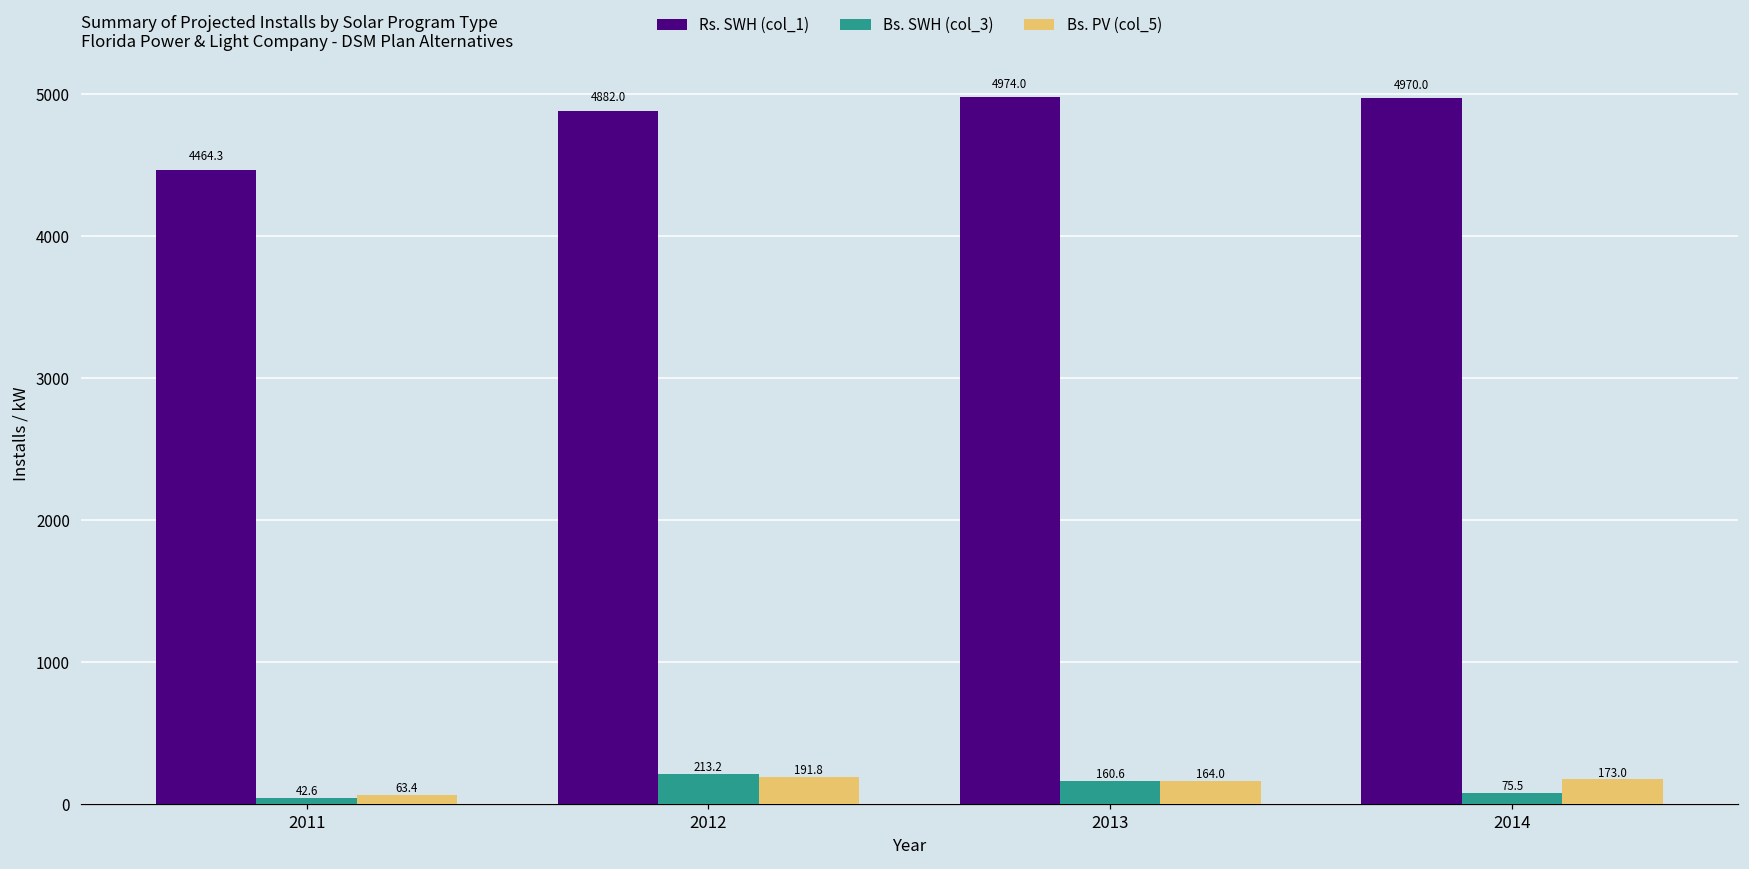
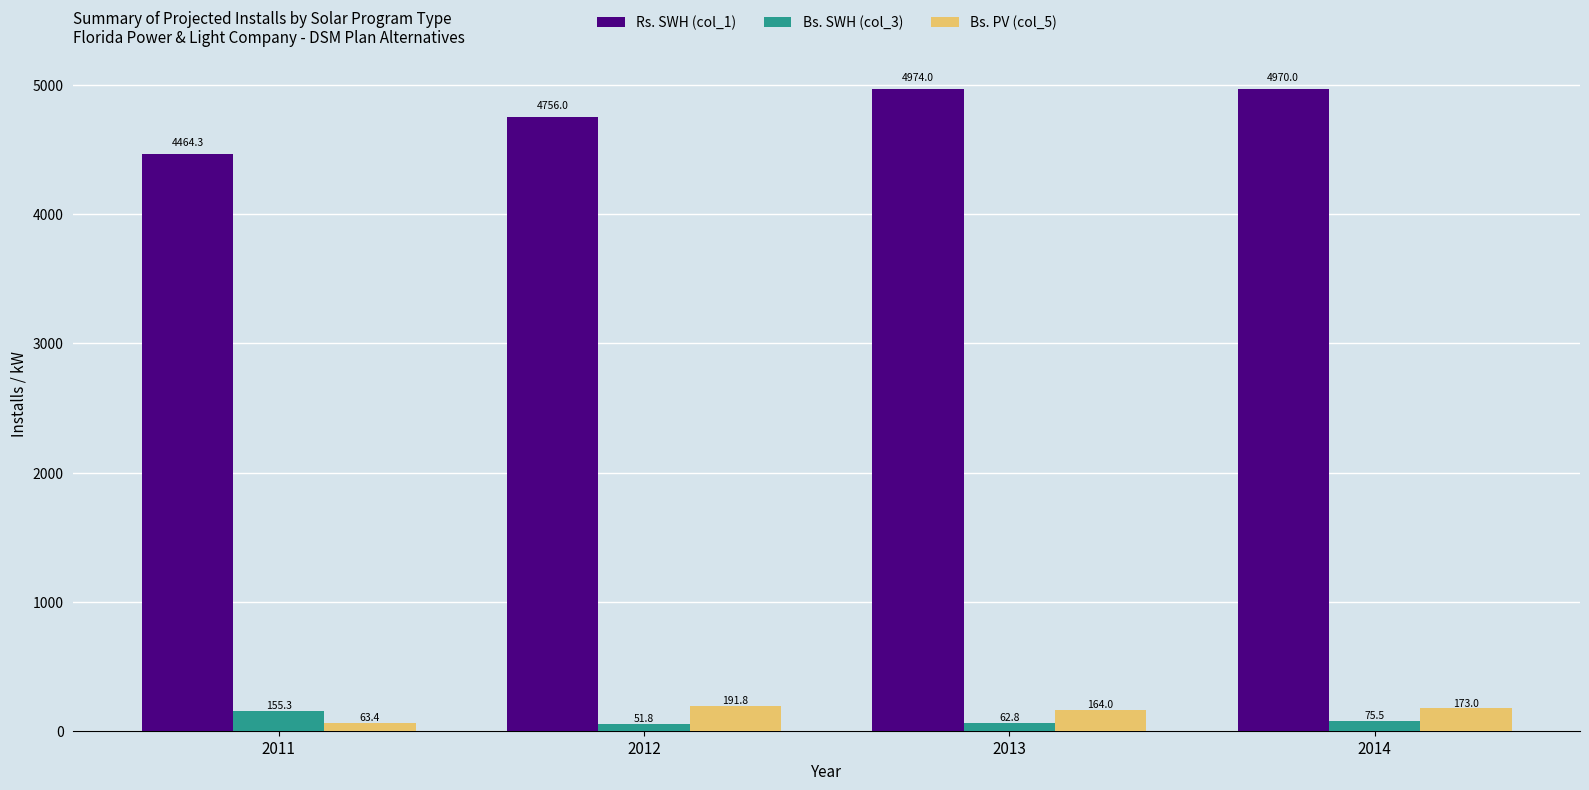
  {
    "Rs. SWH (col_1)": {
      "2011": 4464.3,
-     "2012": 4882.0,
+     "2012": 4756.0,
      "2013": 4974.0,
      "2014": 4970.0
    },
    "Bs. SWH (col_3)": {
-     "2011": 42.6,
-     "2012": 213.2,
-     "2013": 160.6,
+     "2011": 155.3,
+     "2012": 51.8,
+     "2013": 62.8,
      "2014": 75.5
    },
    "Bs. PV (col_5)": {
      "2011": 63.4,
      "2012": 191.8,
      "2013": 164.0,
      "2014": 173.0
    }
  }
